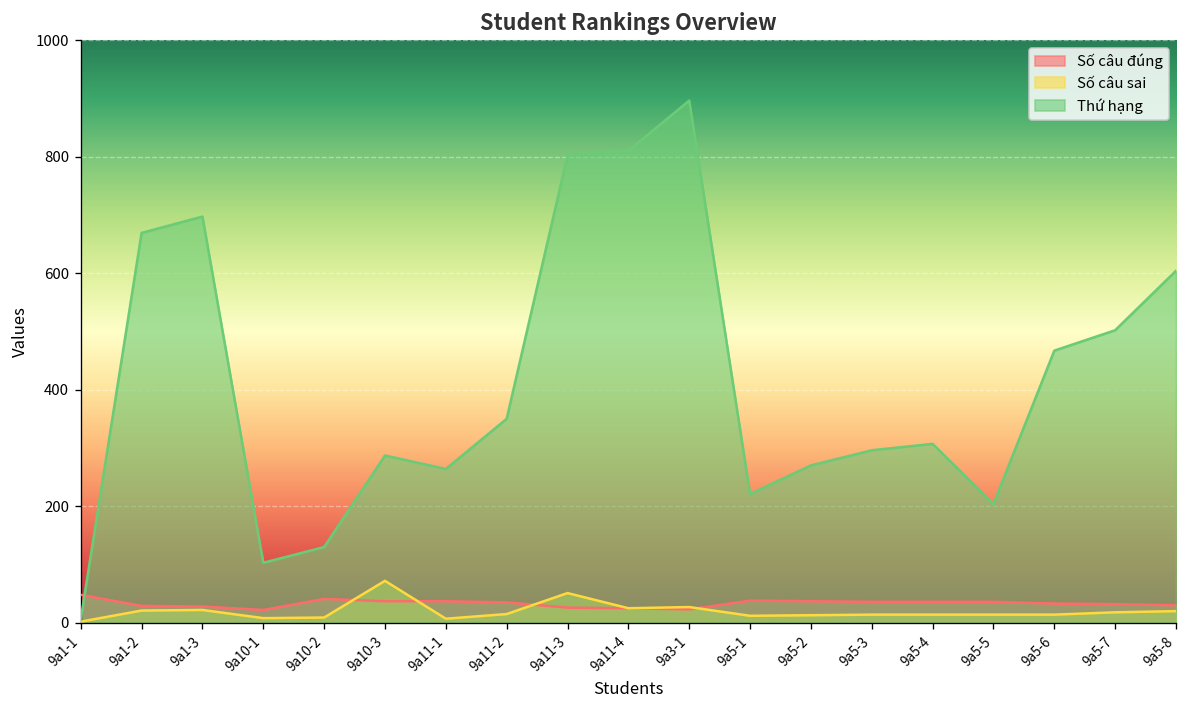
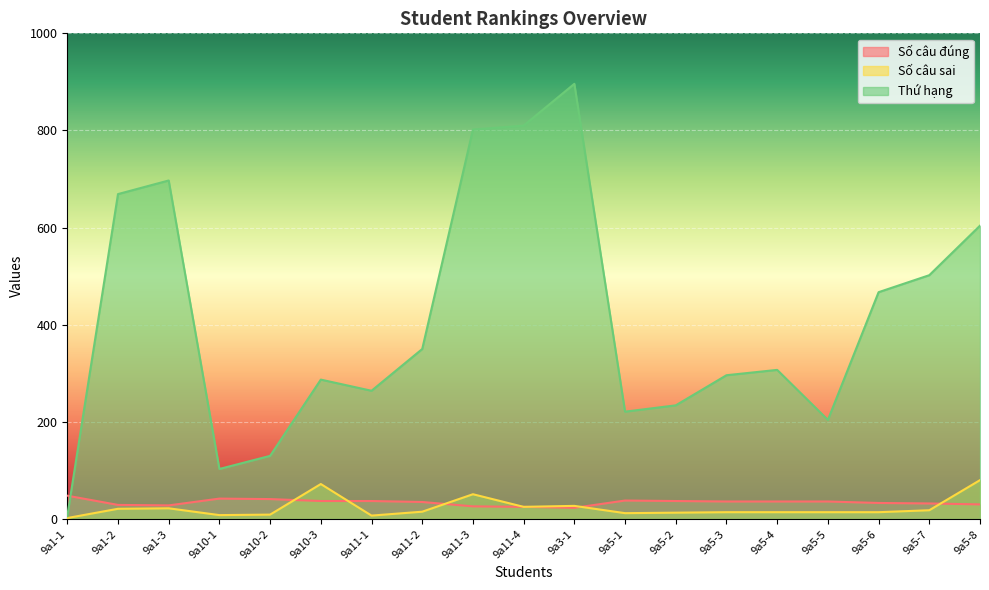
  {
    "Số câu đúng": {
      "9a1-1": 50,
      "9a1-2": 30,
      "9a1-3": 30,
-     "9a10-1": 20,
+     "9a10-1": 40,
      "9a10-2": 40,
      "9a10-3": 40,
      "9a11-1": 40,
      "9a11-2": 40,
      "9a11-3": 30,
      "9a5-1": 40,
      "9a5-2": 40,
      "9a5-3": 40,
      "9a5-4": 40,
      "9a5-5": 40,
      "9a5-6": 30,
      "9a5-7": 30,
      "9a5-8": 30
    },
    "Số câu sai": {
      "9a1-2": 20,
      "9a1-3": 20,
      "9a10-1": 10,
      "9a10-2": 10,
      "9a10-3": 70,
      "9a11-1": 10,
      "9a11-2": 20,
      "9a11-3": 50,
      "9a5-1": 10,
      "9a5-2": 10,
      "9a5-3": 10,
      "9a5-4": 10,
      "9a5-5": 10,
      "9a5-6": 10,
      "9a5-7": 20,
-     "9a5-8": 20
+     "9a5-8": 80
    },
    "Thứ hạng": {
      "9a1-2": 670,
      "9a1-3": 700,
      "9a10-1": 100,
      "9a10-2": 130,
      "9a10-3": 290,
      "9a11-1": 260,
      "9a11-2": 350,
      "9a11-3": 800,
      "9a11-4": 810,
      "9a3-1": 900,
      "9a5-1": 220,
-     "9a5-2": 270,
+     "9a5-2": 230,
      "9a5-3": 300,
      "9a5-4": 310,
      "9a5-5": 200,
      "9a5-6": 470,
      "9a5-7": 500,
      "9a5-8": 600
    }
  }
